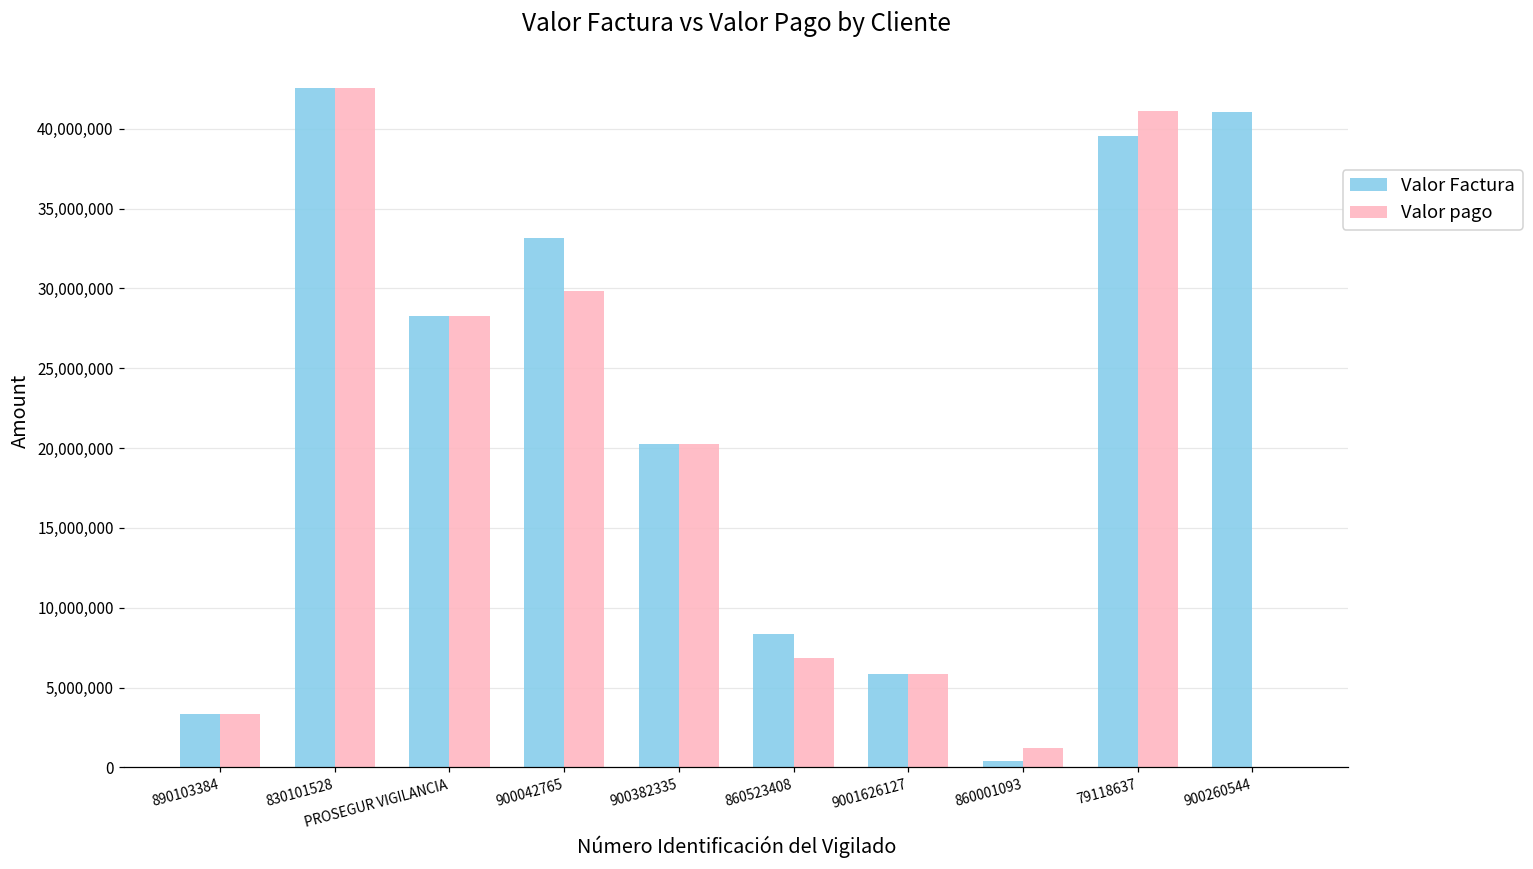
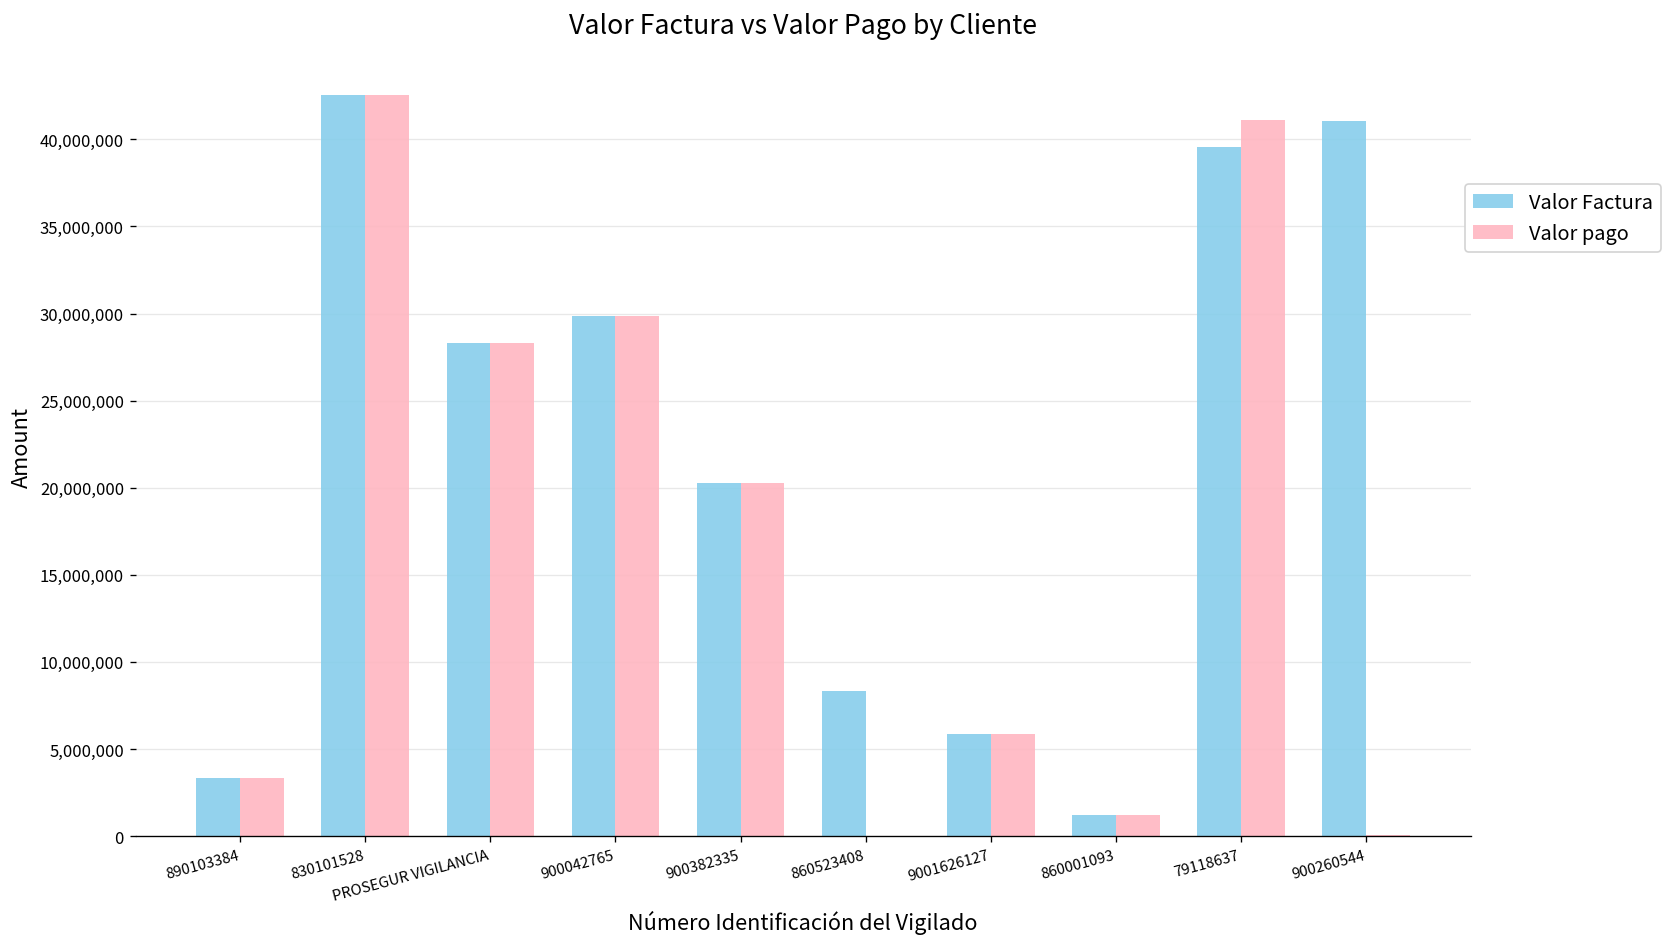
  {
    "Valor Factura": {
      "890103384": "3,300,000",
      "830101528": "42,600,000",
      "PROSEGUR VIGILANCIA": "28,300,000",
-     "900042765": "33,200,000",
+     "900042765": "29,900,000",
      "900382335": "20,300,000",
      "860523408": "8,300,000",
      "9001626127": "5,900,000",
-     "860001093": "400,000",
+     "860001093": "1,200,000",
      "79118637": "39,500,000",
      "900260544": "41,000,000"
    },
    "Valor pago": {
      "890103384": "3,300,000",
      "830101528": "42,600,000",
      "PROSEGUR VIGILANCIA": "28,300,000",
      "900042765": "29,900,000",
      "900382335": "20,300,000",
-     "860523408": "6,800,000",
+     "860523408": "0",
      "9001626127": "5,900,000",
      "860001093": "1,200,000",
      "79118637": "41,100,000"
    }
  }
